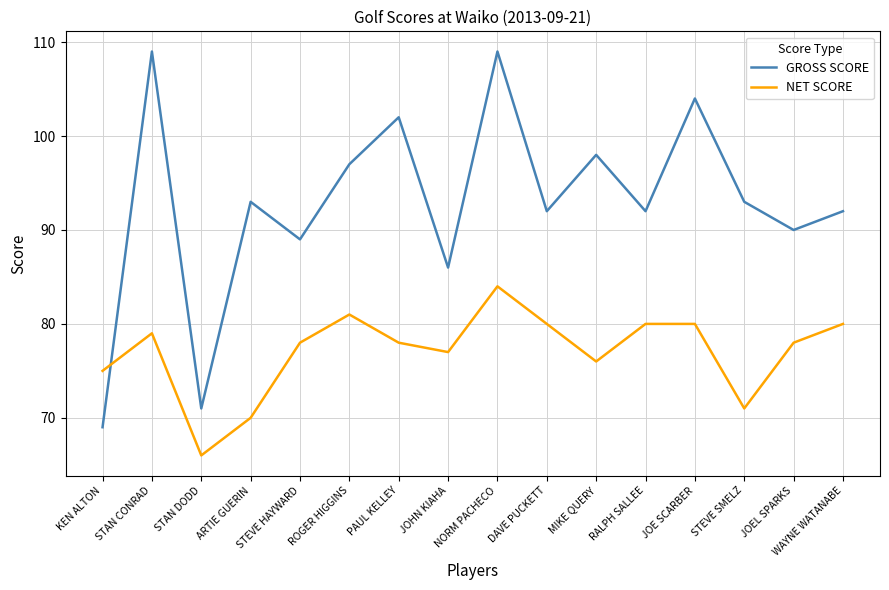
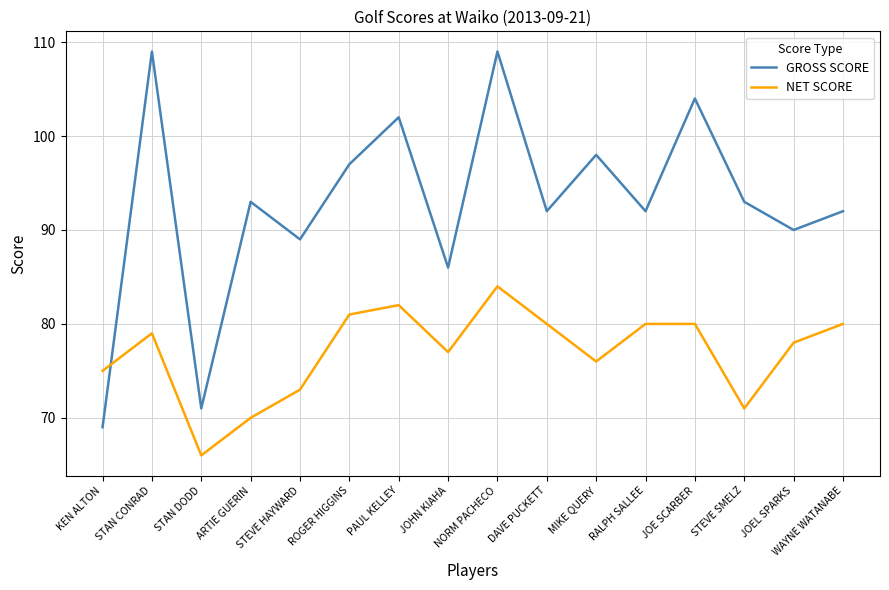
  {
    "GROSS SCORE": {
      "KEN ALTON": 69,
      "STAN CONRAD": 109,
      "STAN DODD": 71,
      "ARTIE GUERIN": 93,
      "STEVE HAYWARD": 89,
      "ROGER HIGGINS": 97,
      "PAUL KELLEY": 102,
      "JOHN KIAHA": 86,
      "NORM PACHECO": 109,
      "DAVE PUCKETT": 92,
      "MIKE QUERY": 98,
      "RALPH SALLEE": 92,
      "JOE SCARBER": 104,
      "STEVE SMELZ": 93,
      "JOEL SPARKS": 90,
      "WAYNE WATANABE": 92
    },
    "NET SCORE": {
      "KEN ALTON": 75,
      "STAN CONRAD": 79,
      "STAN DODD": 66,
      "ARTIE GUERIN": 70,
-     "STEVE HAYWARD": 78,
+     "STEVE HAYWARD": 73,
      "ROGER HIGGINS": 81,
-     "PAUL KELLEY": 78,
+     "PAUL KELLEY": 82,
      "JOHN KIAHA": 77,
      "NORM PACHECO": 84,
      "DAVE PUCKETT": 80,
      "MIKE QUERY": 76,
      "RALPH SALLEE": 80,
      "JOE SCARBER": 80,
      "STEVE SMELZ": 71,
      "JOEL SPARKS": 78,
      "WAYNE WATANABE": 80
    }
  }
